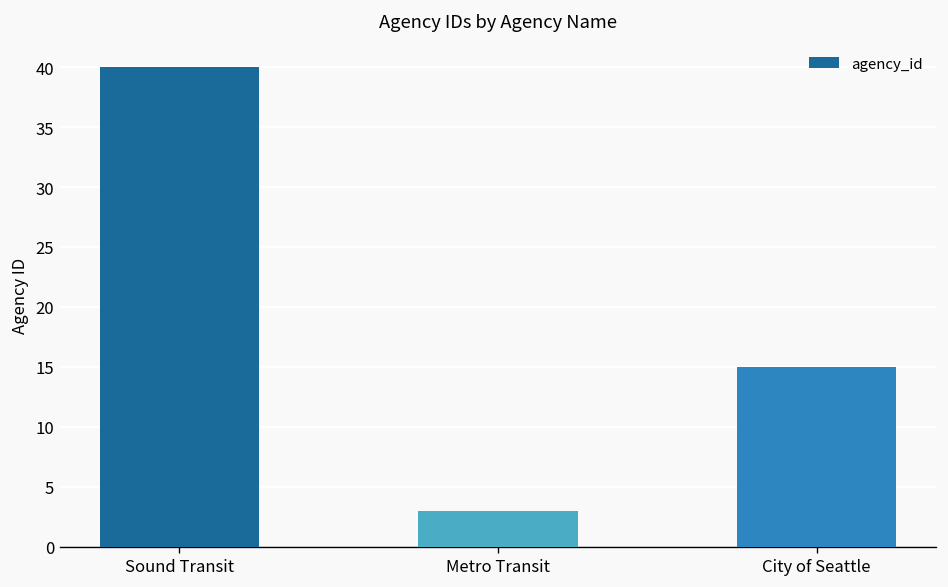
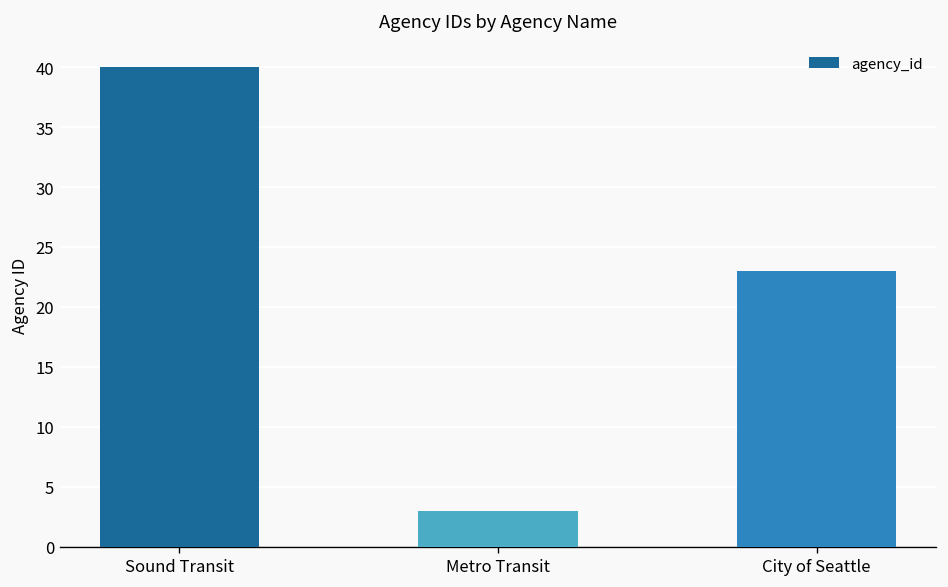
  {
    "Sound Transit": 40,
    "Metro Transit": 3,
-   "City of Seattle": 15
+   "City of Seattle": 23
  }
